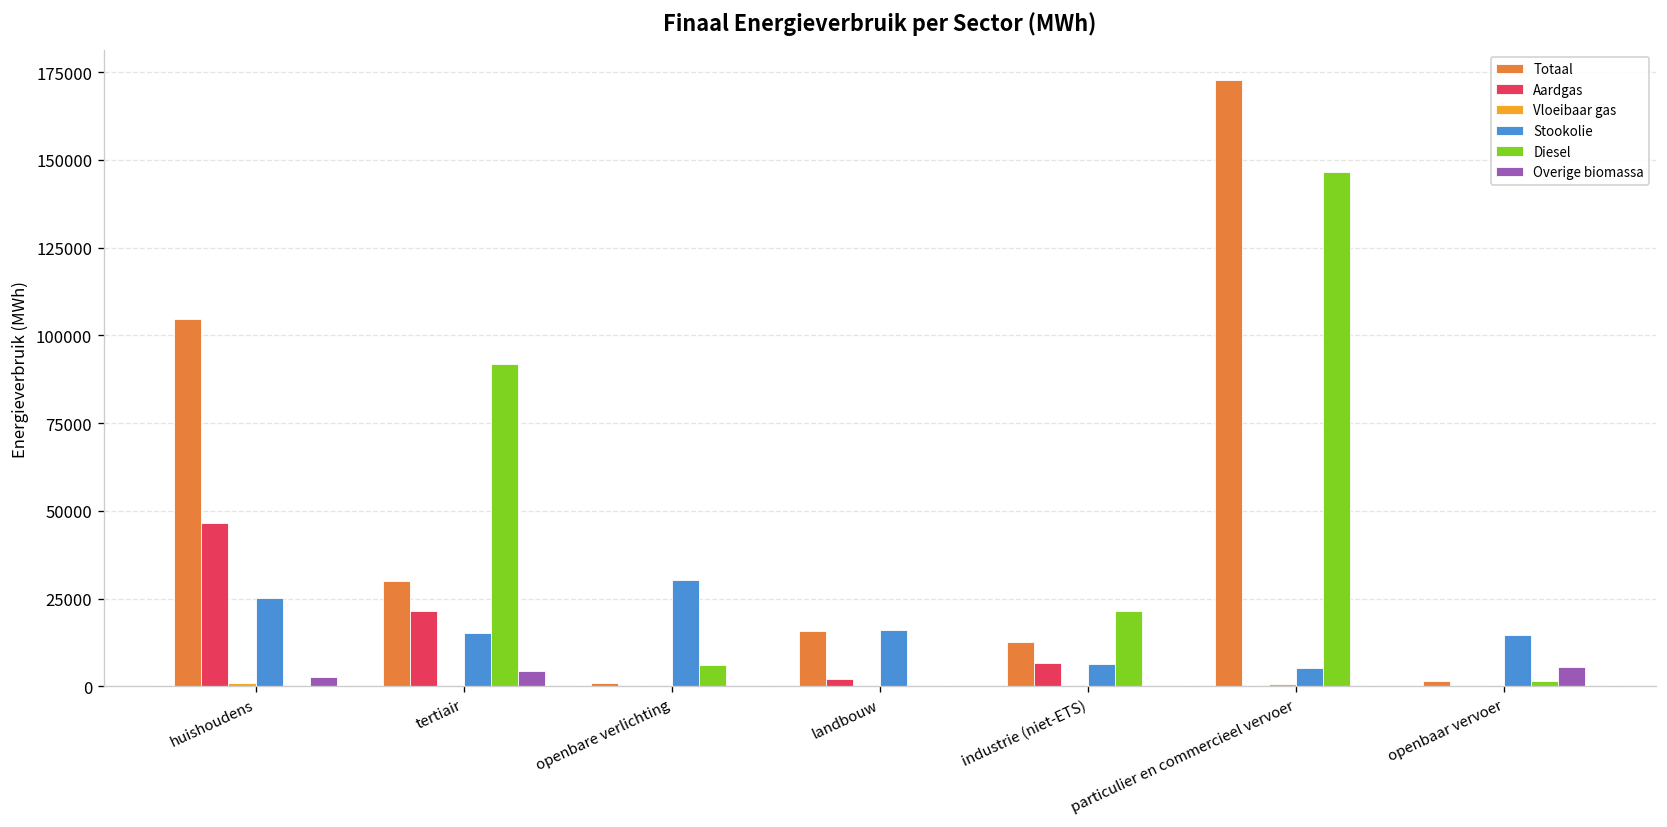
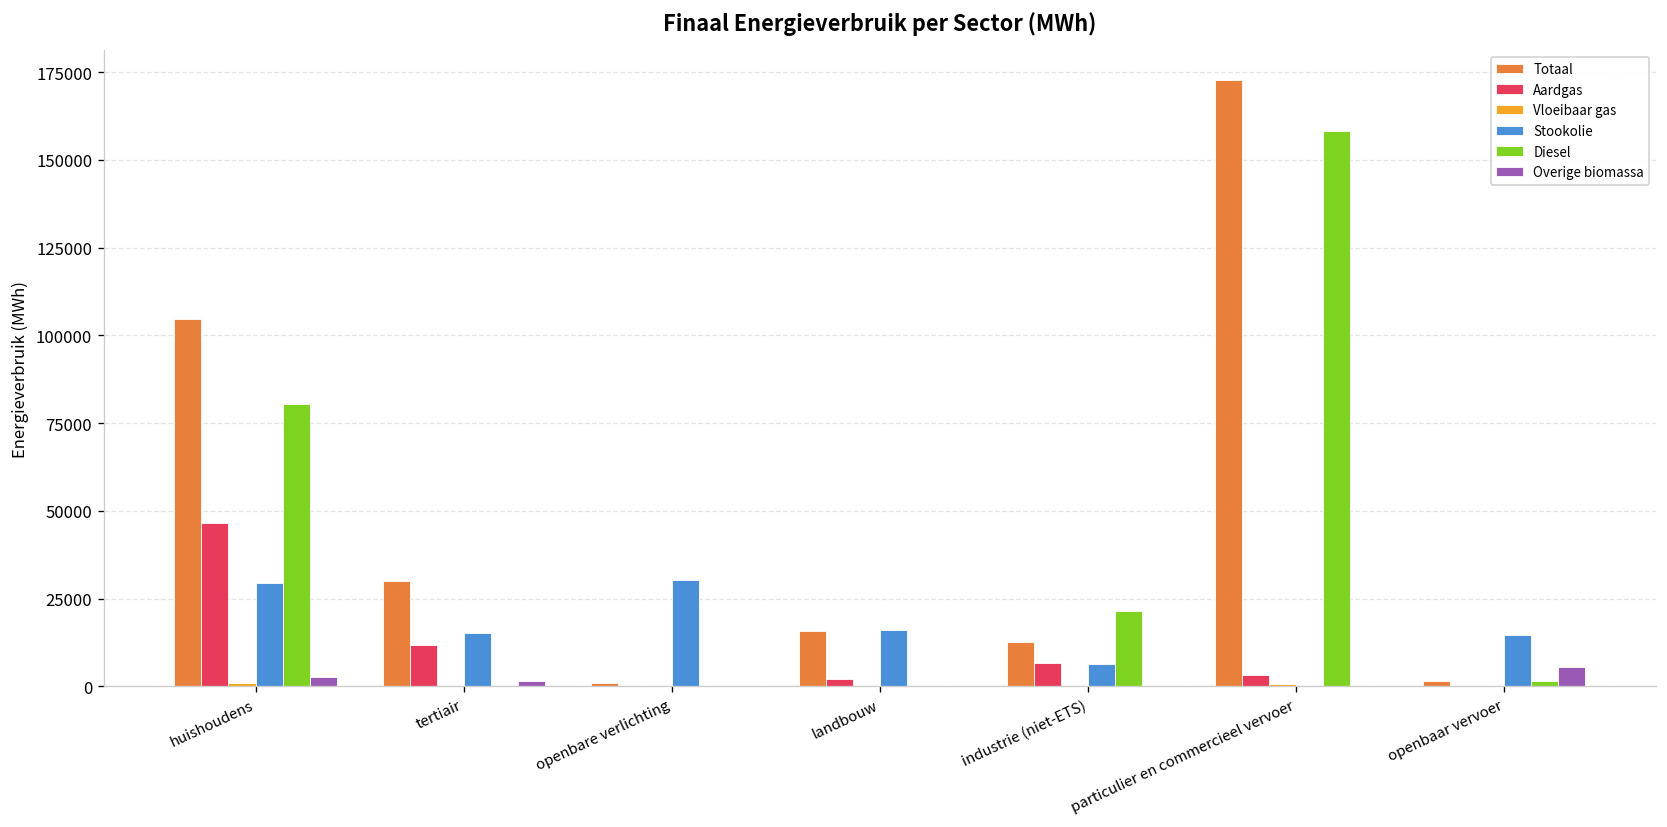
  {
    "Aardgas": {
      "huishoudens": 47000,
-     "tertiair": 21000,
+     "tertiair": 12000,
      "openbare verlichting": 0,
      "landbouw": 2000,
      "industrie (niet-ETS)": 7000,
-     "particulier en commercieel vervoer": 0,
+     "particulier en commercieel vervoer": 3000,
      "openbaar vervoer": 0
    },
    "Stookolie": {
-     "huishoudens": 25000,
+     "huishoudens": 30000,
      "tertiair": 15000,
      "openbare verlichting": 30000,
      "landbouw": 16000,
      "industrie (niet-ETS)": 6000,
-     "particulier en commercieel vervoer": 5000,
+     "particulier en commercieel vervoer": 0,
      "openbaar vervoer": 15000
    },
    "Diesel": {
-     "huishoudens": 0,
-     "tertiair": 92000,
-     "openbare verlichting": 6000,
+     "huishoudens": 81000,
+     "tertiair": 0,
+     "openbare verlichting": 0,
      "landbouw": 0,
      "industrie (niet-ETS)": 21000,
-     "particulier en commercieel vervoer": 147000,
+     "particulier en commercieel vervoer": 158000,
      "openbaar vervoer": 1000
    },
    "Overige biomassa": {
      "huishoudens": 3000,
-     "tertiair": 4000,
+     "tertiair": 2000,
      "openbare verlichting": 0,
      "landbouw": 0,
      "particulier en commercieel vervoer": 0,
      "openbaar vervoer": 6000
    }
  }
